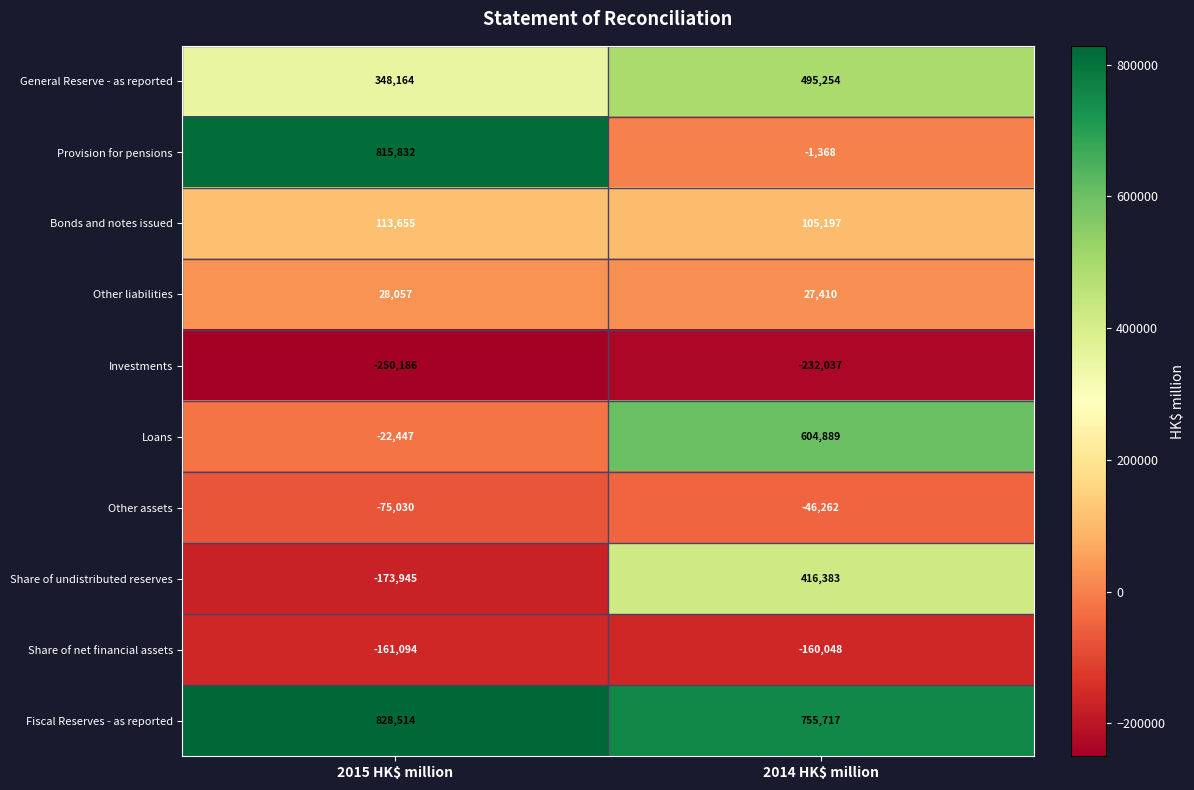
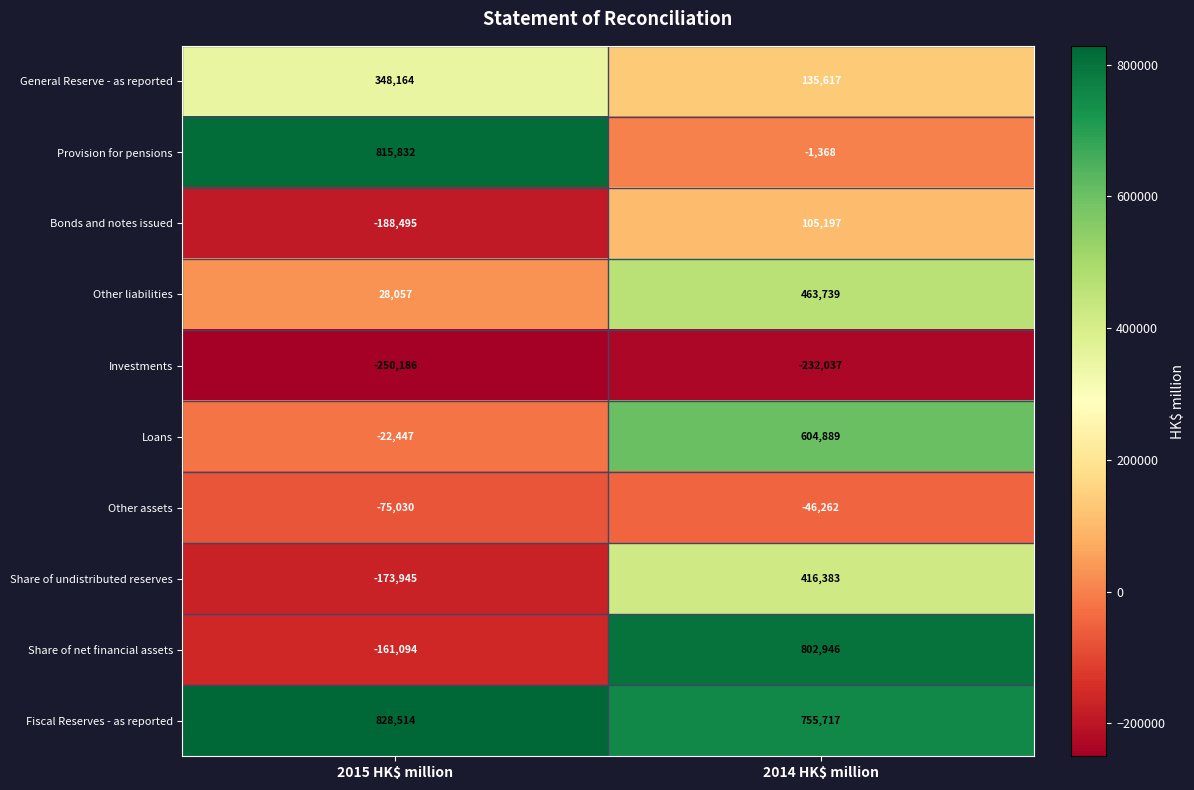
  {
    "General Reserve - as reported": {
      "2015 HK$ million": "348,164",
-     "2014 HK$ million": "495,254"
+     "2014 HK$ million": "135,617"
    },
    "Provision for pensions": {
      "2015 HK$ million": "815,832",
      "2014 HK$ million": "-1,368"
    },
    "Bonds and notes issued": {
-     "2015 HK$ million": "113,655",
+     "2015 HK$ million": "-188,495",
      "2014 HK$ million": "105,197"
    },
    "Other liabilities": {
      "2015 HK$ million": "28,057",
-     "2014 HK$ million": "27,410"
+     "2014 HK$ million": "463,739"
    },
    "Investments": {
      "2015 HK$ million": "-250,186",
      "2014 HK$ million": "-232,037"
    },
    "Loans": {
      "2015 HK$ million": "-22,447",
      "2014 HK$ million": "604,889"
    },
    "Other assets": {
      "2015 HK$ million": "-75,030",
      "2014 HK$ million": "-46,262"
    },
    "Share of undistributed reserves": {
      "2015 HK$ million": "-173,945",
      "2014 HK$ million": "416,383"
    },
    "Share of net financial assets": {
      "2015 HK$ million": "-161,094",
-     "2014 HK$ million": "-160,048"
+     "2014 HK$ million": "802,946"
    },
    "Fiscal Reserves - as reported": {
      "2015 HK$ million": "828,514",
      "2014 HK$ million": "755,717"
    }
  }
